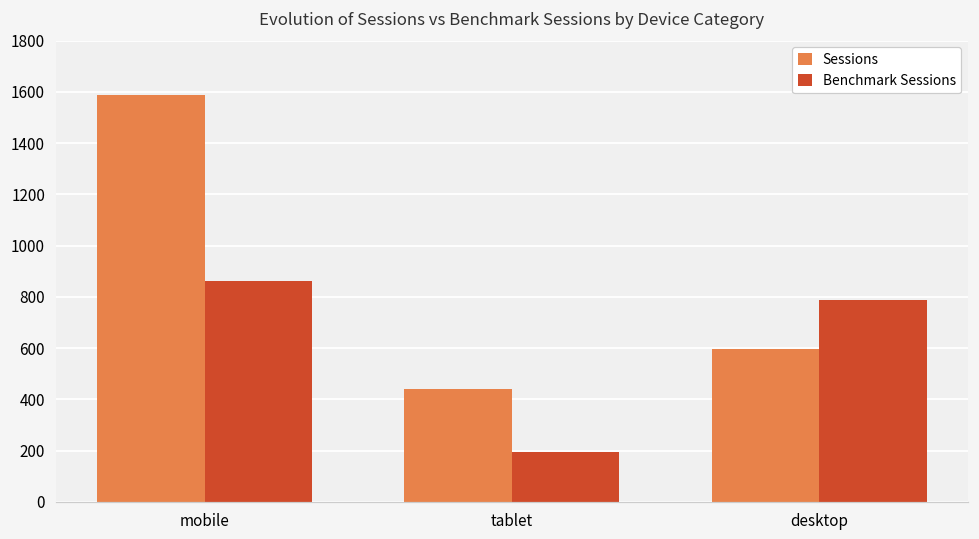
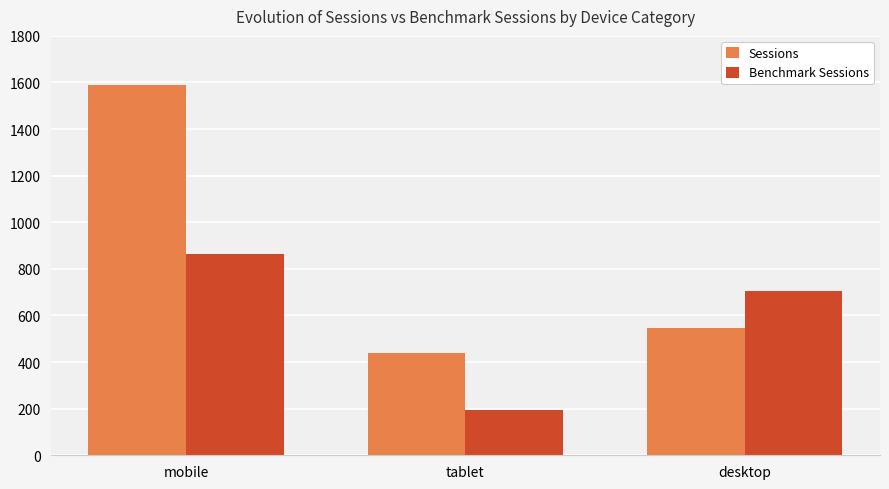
  {
    "Sessions": {
      "mobile": 1590,
      "tablet": 440,
-     "desktop": 600
+     "desktop": 550
    },
    "Benchmark Sessions": {
      "mobile": 860,
      "tablet": 200,
-     "desktop": 790
+     "desktop": 700
    }
  }
